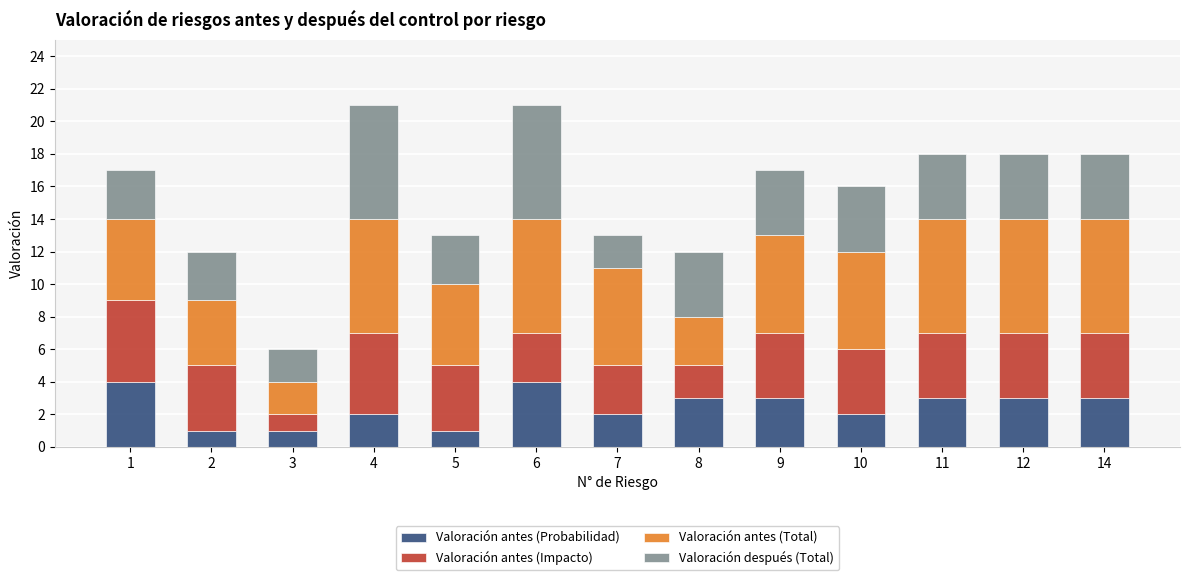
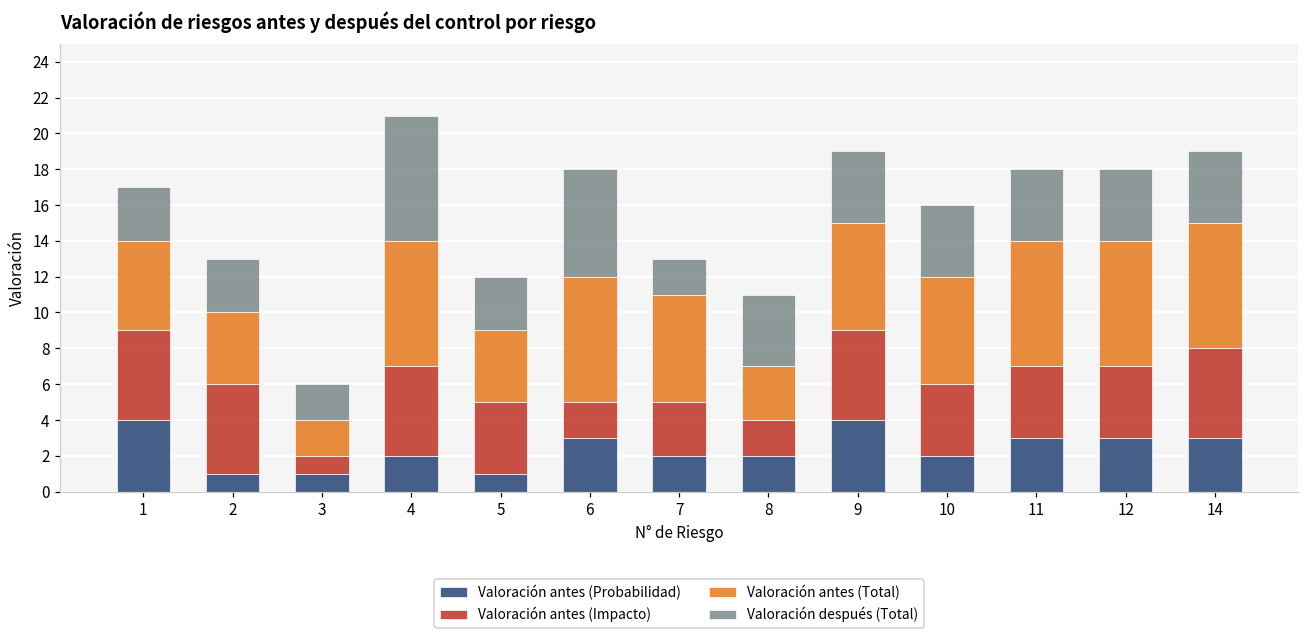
  {
    "Valoración antes (Probabilidad)": {
      "1": 4,
      "2": 1,
      "3": 1,
      "4": 2,
      "5": 1,
-     "6": 4,
+     "6": 3,
      "7": 2,
-     "8": 3,
-     "9": 3,
+     "8": 2,
+     "9": 4,
      "10": 2,
      "11": 3,
      "12": 3,
      "14": 3
    },
    "Valoración antes (Impacto)": {
      "1": 5,
-     "2": 4,
+     "2": 5,
      "3": 1,
      "4": 5,
      "5": 4,
-     "6": 3,
+     "6": 2,
      "7": 3,
      "8": 2,
-     "9": 4,
+     "9": 5,
      "10": 4,
      "11": 4,
      "12": 4,
-     "14": 4
+     "14": 5
    },
    "Valoración antes (Total)": {
      "1": 5,
      "2": 4,
      "3": 2,
      "4": 7,
-     "5": 5,
+     "5": 4,
      "6": 7,
      "7": 6,
      "8": 3,
      "9": 6,
      "10": 6,
      "11": 7,
      "12": 7,
      "14": 7
    },
    "Valoración después (Total)": {
      "1": 3,
      "2": 3,
      "3": 2,
      "4": 7,
      "5": 3,
-     "6": 7,
+     "6": 6,
      "7": 2,
      "8": 4,
      "9": 4,
      "10": 4,
      "11": 4,
      "12": 4,
      "14": 4
    }
  }
